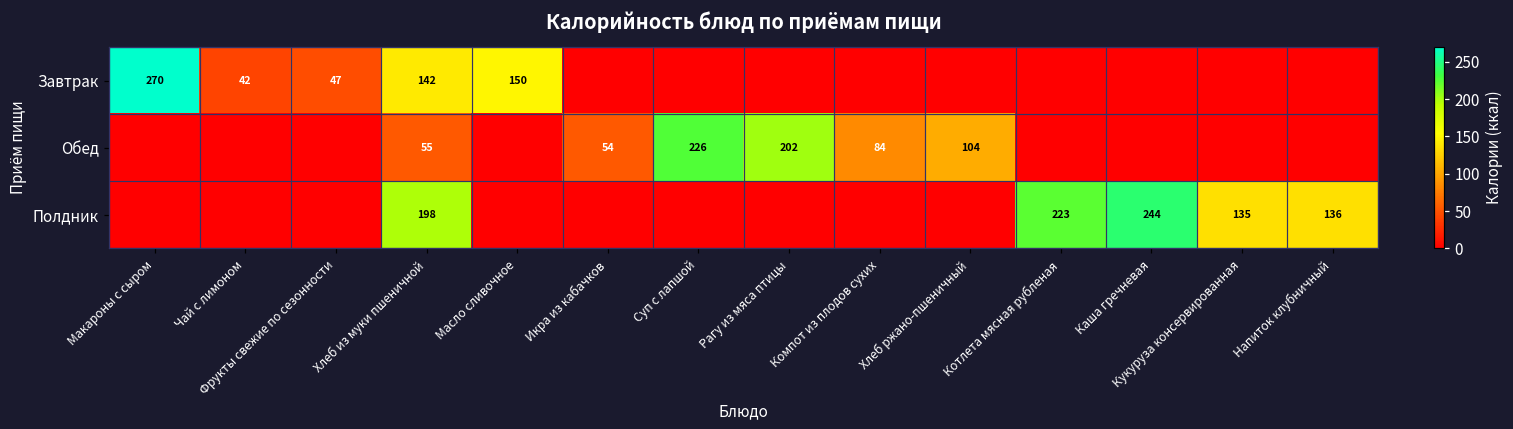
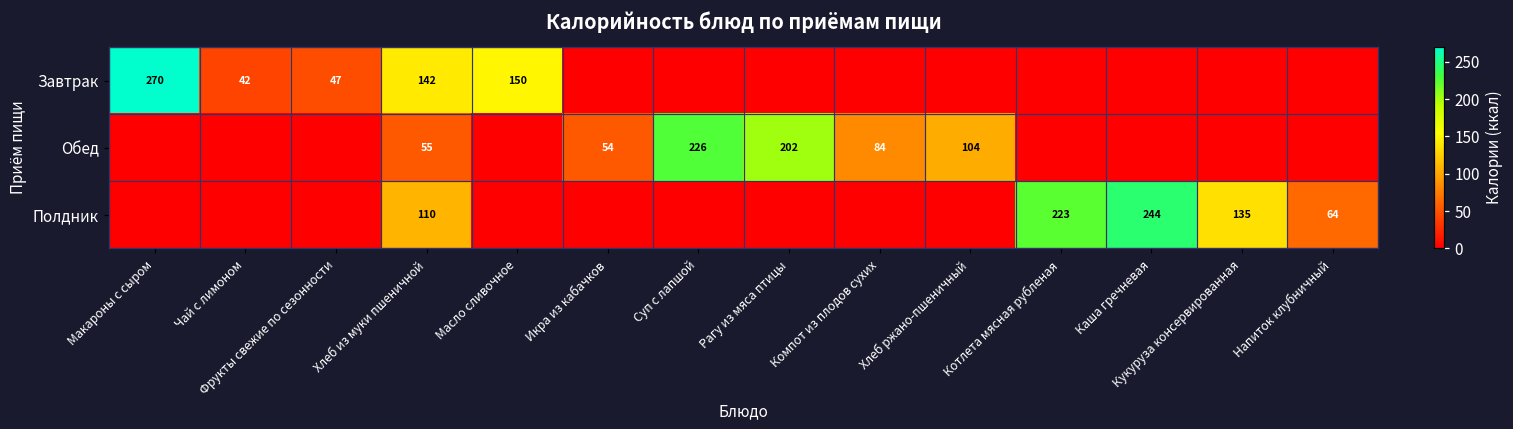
  {
    "Завтрак": {
      "Макароны с сыром": 270,
      "Чай с лимоном": 42,
      "Фрукты свежие по сезонности": 47,
      "Хлеб из муки пшеничной": 142,
      "Масло сливочное": 150
    },
    "Обед": {
      "Хлеб из муки пшеничной": 55,
      "Икра из кабачков": 54,
      "Суп с лапшой": 226,
      "Рагу из мяса птицы": 202,
      "Компот из плодов сухих": 84,
      "Хлеб ржано-пшеничный": 104
    },
    "Полдник": {
-     "Хлеб из муки пшеничной": 198,
+     "Хлеб из муки пшеничной": 110,
      "Котлета мясная рубленая": 223,
      "Каша гречневая": 244,
      "Кукуруза консервированная": 135,
-     "Напиток клубничный": 136
+     "Напиток клубничный": 64
    }
  }
